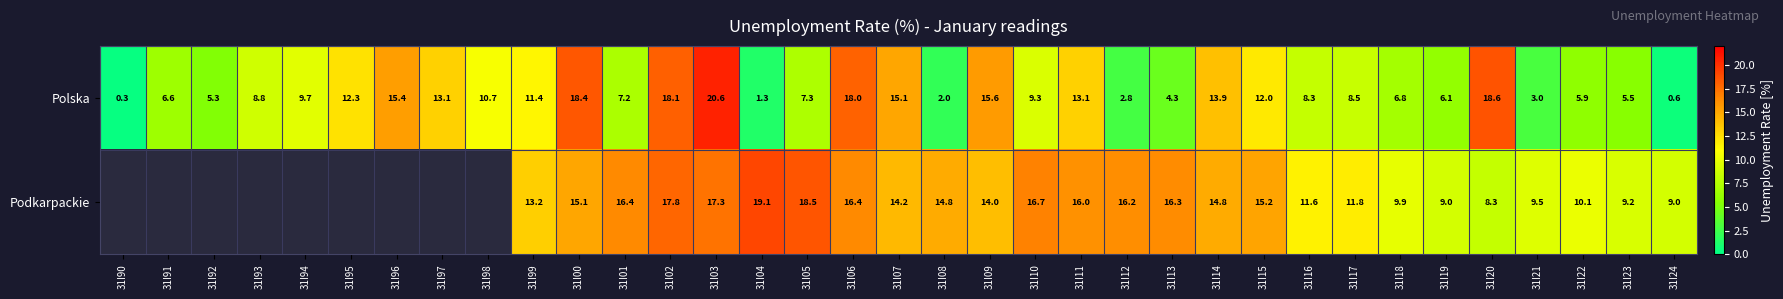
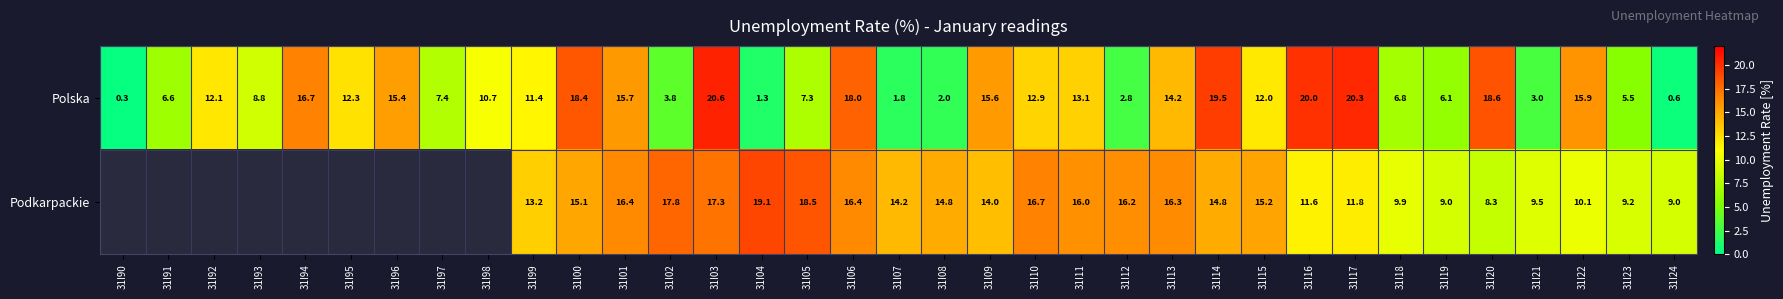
  {
    "Polska": {
      "31I90": 0.3,
      "31I91": 6.6,
-     "31I92": 5.3,
+     "31I92": 12.1,
      "31I93": 8.8,
-     "31I94": 9.7,
+     "31I94": 16.7,
      "31I95": 12.3,
      "31I96": 15.4,
-     "31I97": 13.1,
+     "31I97": 7.4,
      "31I98": 10.7,
      "31I99": 11.4,
      "31I00": 18.4,
-     "31I01": 7.2,
-     "31I02": 18.1,
+     "31I01": 15.7,
+     "31I02": 3.8,
      "31I03": 20.6,
      "31I04": 1.3,
      "31I05": 7.3,
      "31I06": 18.0,
-     "31I07": 15.1,
+     "31I07": 1.8,
      "31I08": 2.0,
      "31I09": 15.6,
-     "31I10": 9.3,
+     "31I10": 12.9,
      "31I11": 13.1,
      "31I12": 2.8,
-     "31I13": 4.3,
-     "31I14": 13.9,
+     "31I13": 14.2,
+     "31I14": 19.5,
      "31I15": 12.0,
-     "31I16": 8.3,
-     "31I17": 8.5,
+     "31I16": 20.0,
+     "31I17": 20.3,
      "31I18": 6.8,
      "31I19": 6.1,
      "31I20": 18.6,
      "31I21": 3.0,
-     "31I22": 5.9,
+     "31I22": 15.9,
      "31I23": 5.5,
      "31I24": 0.6
    },
    "Podkarpackie": {
      "31I99": 13.2,
      "31I00": 15.1,
      "31I01": 16.4,
      "31I02": 17.8,
      "31I03": 17.3,
      "31I04": 19.1,
      "31I05": 18.5,
      "31I06": 16.4,
      "31I07": 14.2,
      "31I08": 14.8,
      "31I09": 14.0,
      "31I10": 16.7,
      "31I11": 16.0,
      "31I12": 16.2,
      "31I13": 16.3,
      "31I14": 14.8,
      "31I15": 15.2,
      "31I16": 11.6,
      "31I17": 11.8,
      "31I18": 9.9,
      "31I19": 9.0,
      "31I20": 8.3,
      "31I21": 9.5,
      "31I22": 10.1,
      "31I23": 9.2,
      "31I24": 9.0
    }
  }
